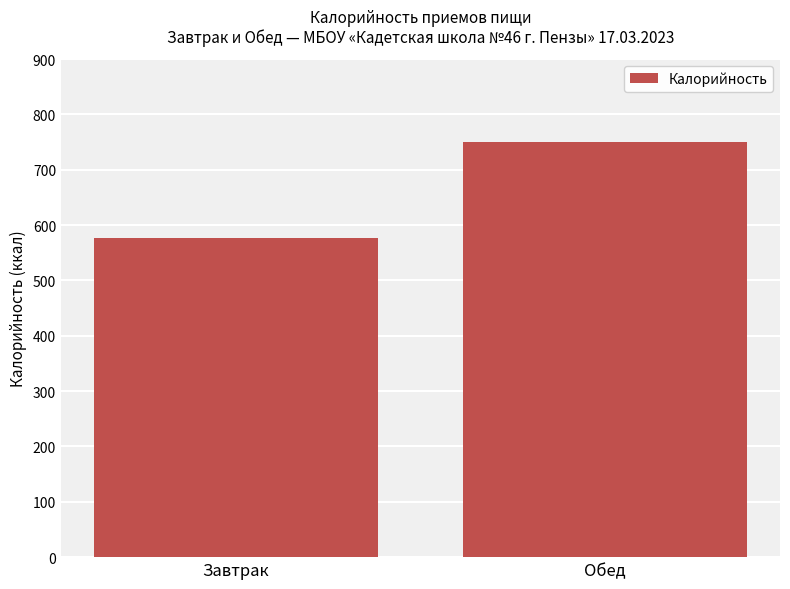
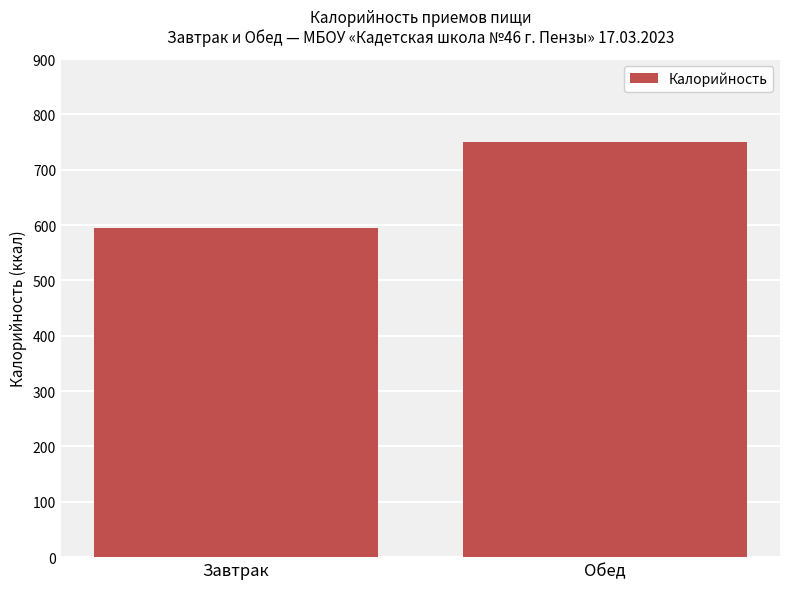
  {
-   "Завтрак": 580,
+   "Завтрак": 600,
    "Обед": 750
  }
